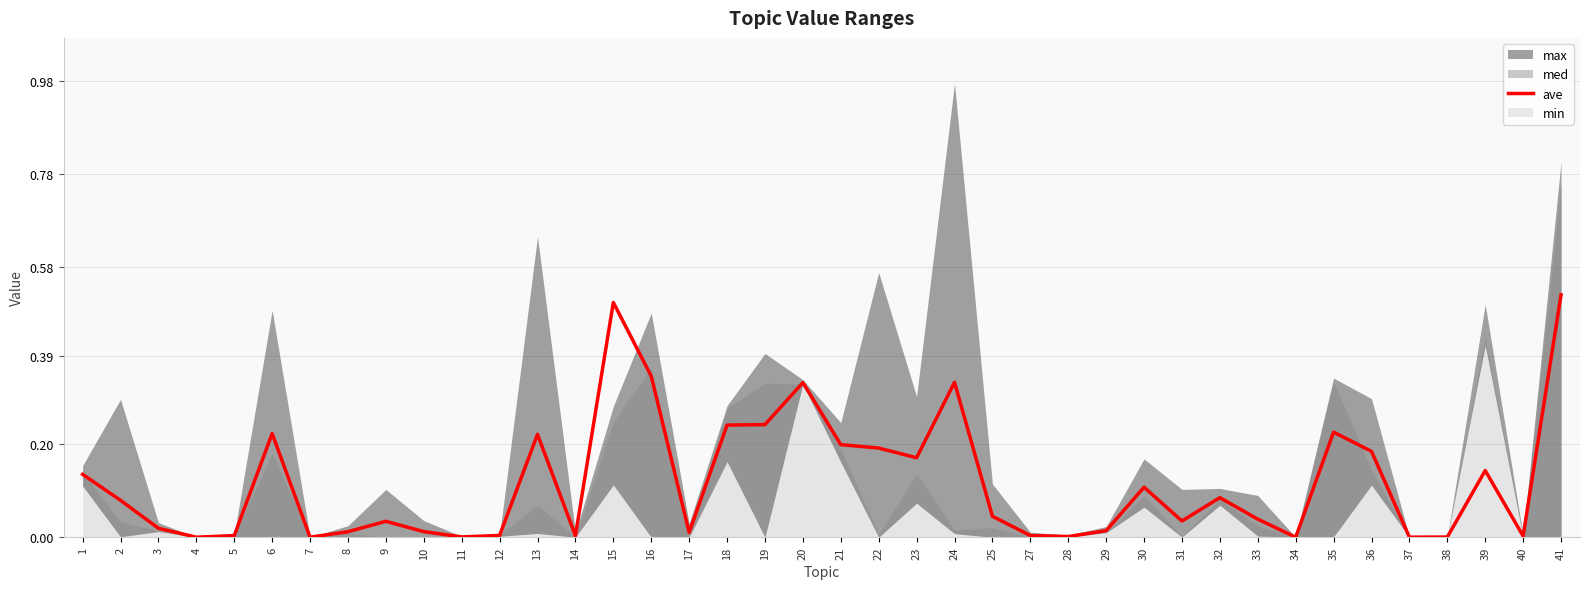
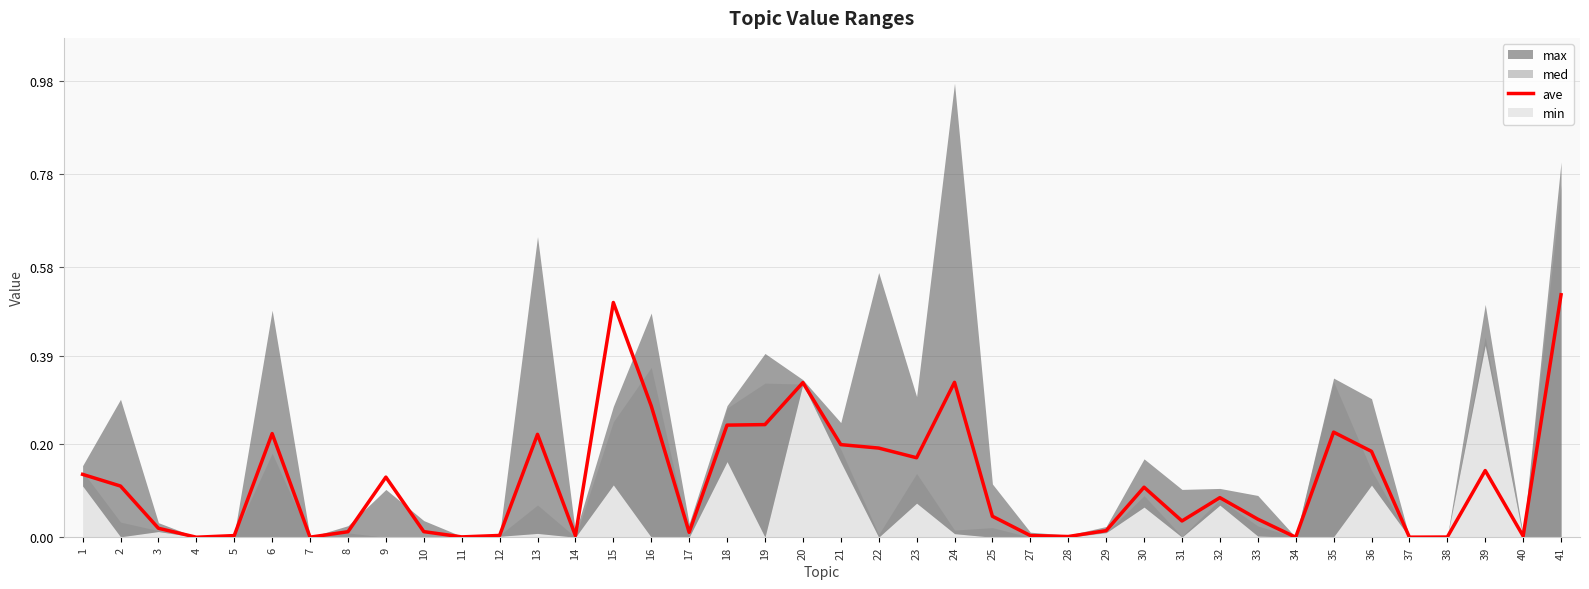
  {
    "ave": {
      "1": 0.14,
-     "2": 0.08,
+     "2": 0.11,
      "6": 0.22,
-     "9": 0.03,
+     "9": 0.13,
      "10": 0.01,
      "13": 0.22,
      "15": 0.50,
-     "16": 0.35,
+     "16": 0.28,
      "17": 0.01,
      "18": 0.24,
      "19": 0.24,
      "21": 0.20,
      "22": 0.19,
      "23": 0.17,
      "24": 0.33,
      "25": 0.05,
      "30": 0.11,
      "31": 0.03,
      "33": 0.04,
      "35": 0.23,
      "36": 0.18,
      "39": 0.14,
      "41": 0.52
    }
  }
